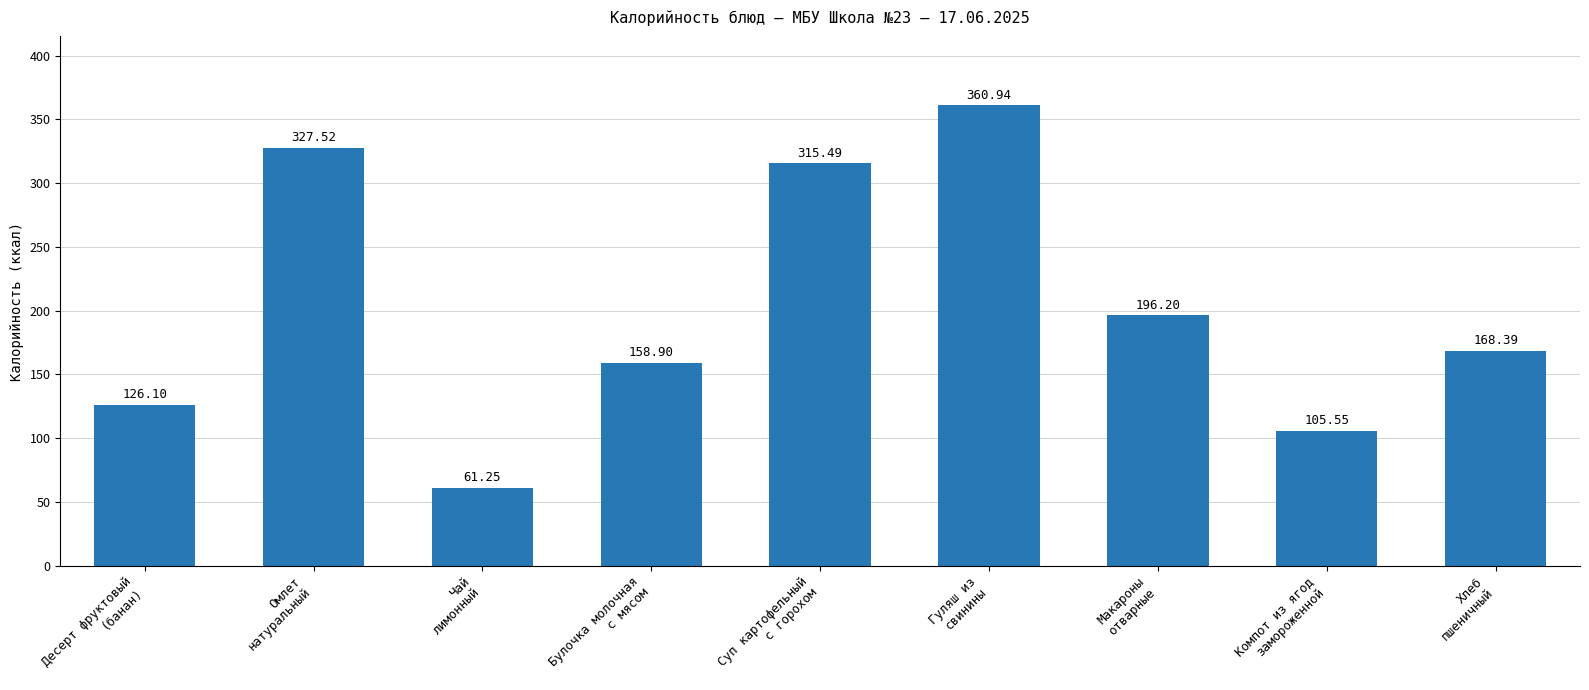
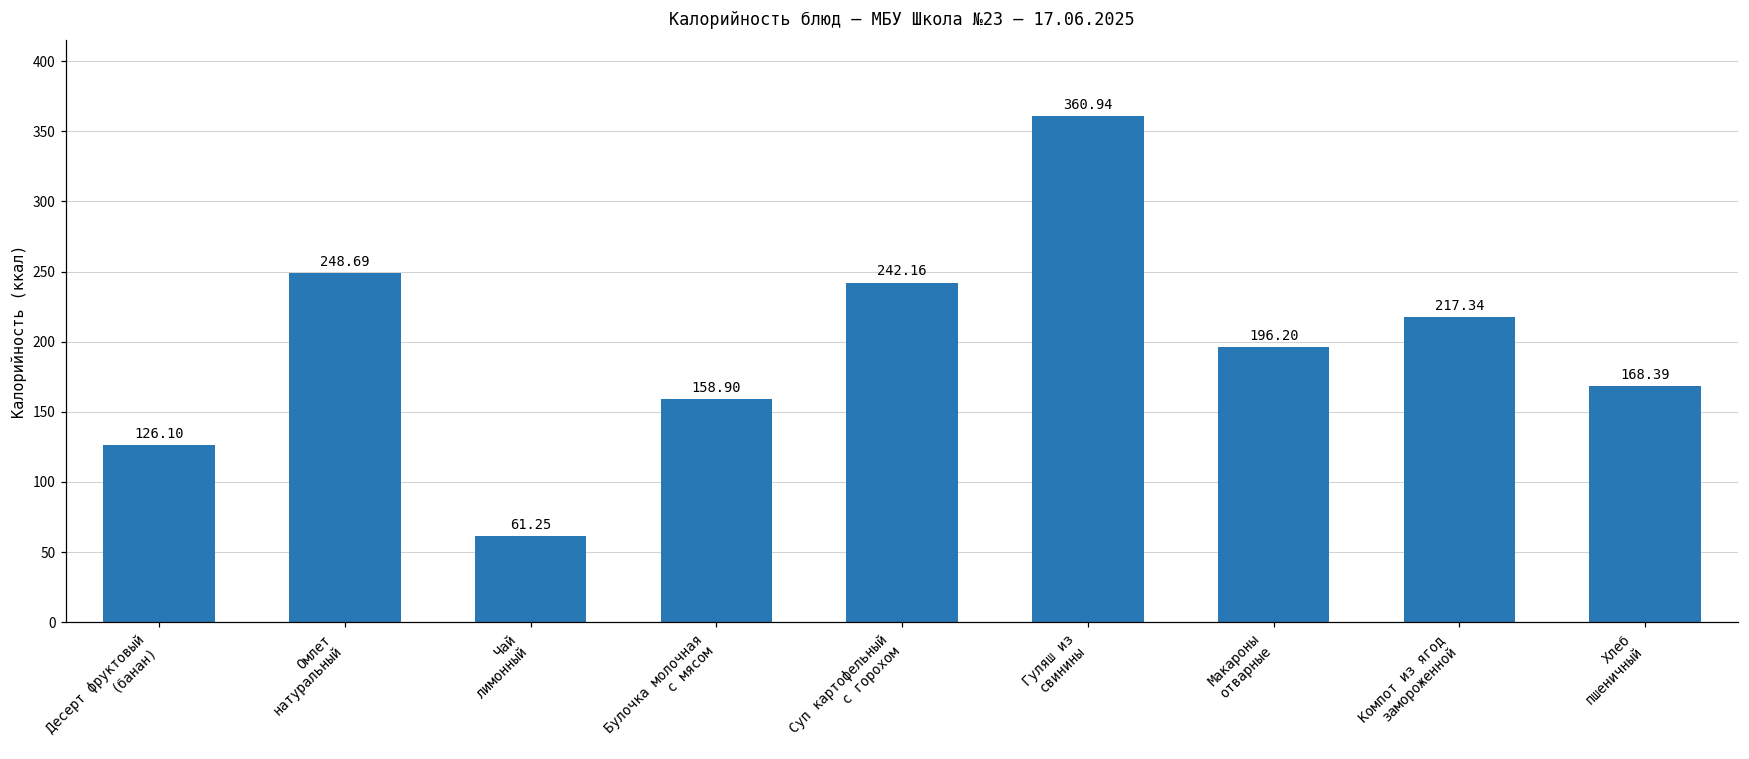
  {
    "Десерт фруктовый (банан)": 126.10,
-   "Омлет натуральный": 327.52,
+   "Омлет натуральный": 248.69,
    "Чай лимонный": 61.25,
    "Булочка молочная с мясом": 158.90,
-   "Суп картофельный с горохом": 315.49,
+   "Суп картофельный с горохом": 242.16,
    "Гуляш из свинины": 360.94,
    "Макароны отварные": 196.20,
-   "Компот из ягод замороженной": 105.55,
+   "Компот из ягод замороженной": 217.34,
    "Хлеб пшеничный": 168.39
  }
